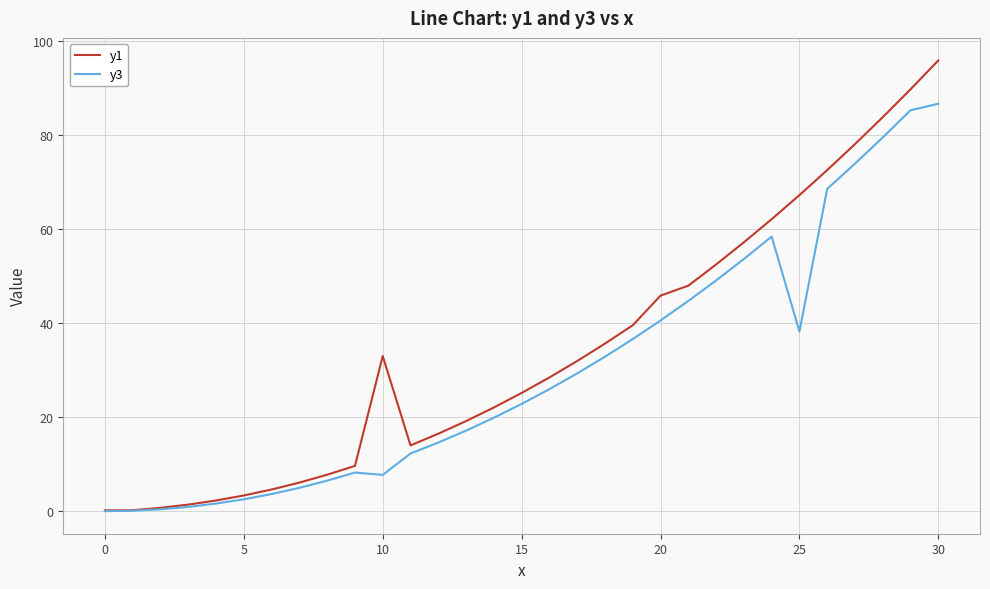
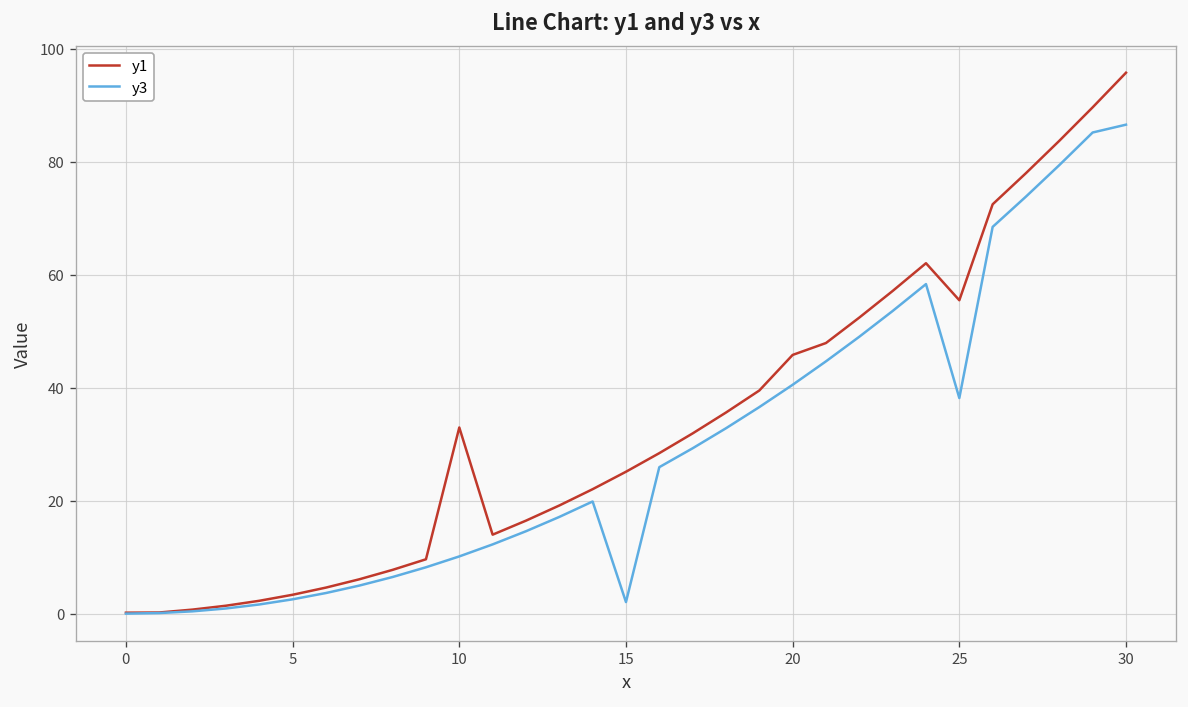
  {
    "y1": {
      "5": 3,
      "10": 33,
      "15": 25,
      "20": 46,
-     "25": 67,
+     "25": 56,
      "30": 96
    },
    "y3": {
      "5": 3,
-     "10": 8,
-     "15": 23,
+     "10": 10,
+     "15": 2,
      "20": 41,
      "25": 38,
      "30": 87
    }
  }
